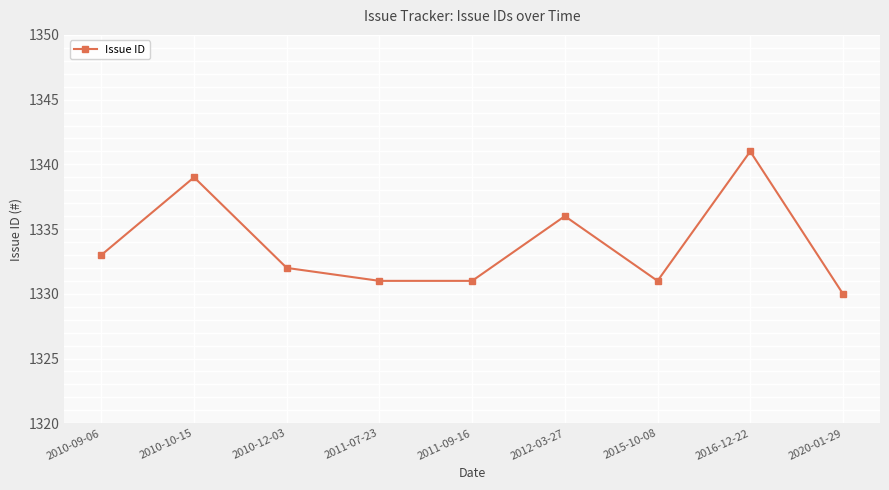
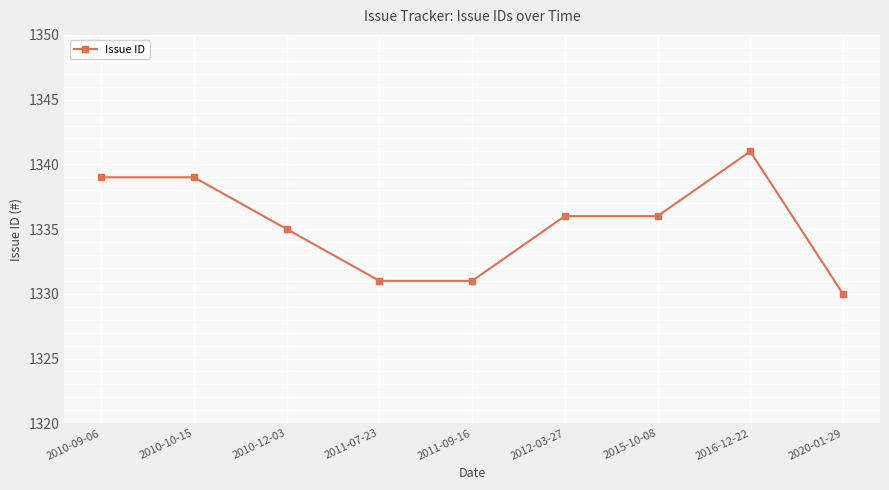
  {
-   "2010-09-06": 1333,
+   "2010-09-06": 1339,
    "2010-10-15": 1339,
-   "2010-12-03": 1332,
+   "2010-12-03": 1335,
    "2011-07-23": 1331,
    "2011-09-16": 1331,
    "2012-03-27": 1336,
-   "2015-10-08": 1331,
+   "2015-10-08": 1336,
    "2016-12-22": 1341,
    "2020-01-29": 1330
  }
